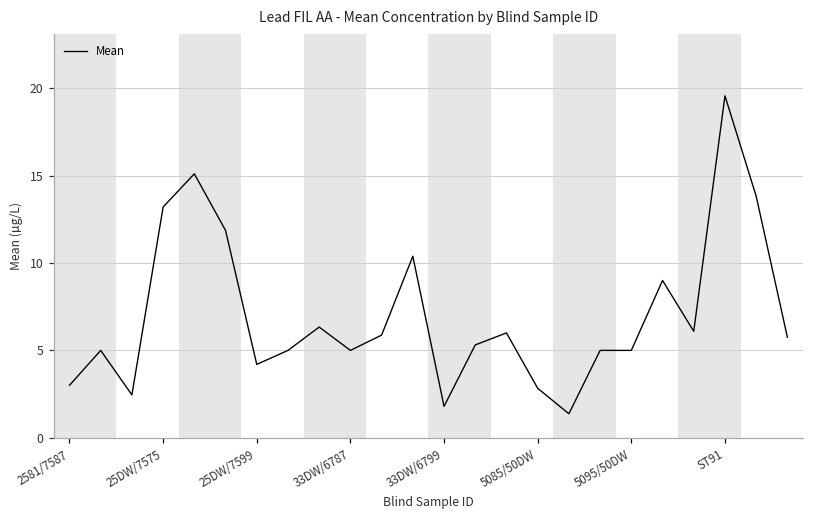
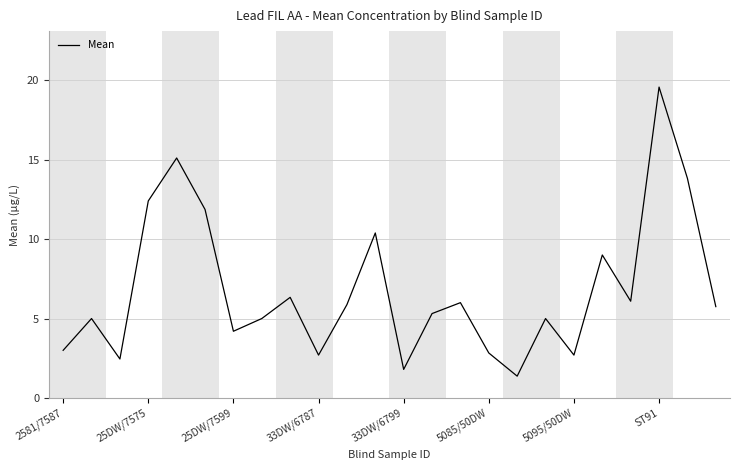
  {
    "2581/7587": 3.0,
-   "25DW/7575": 13.2,
+   "25DW/7575": 12.4,
    "25DW/7599": 4.2,
-   "33DW/6787": 5.0,
+   "33DW/6787": 2.7,
    "33DW/6799": 1.8,
    "5085/50DW": 2.8,
-   "5095/50DW": 5.0,
+   "5095/50DW": 2.7,
    "ST91": 19.6
  }
